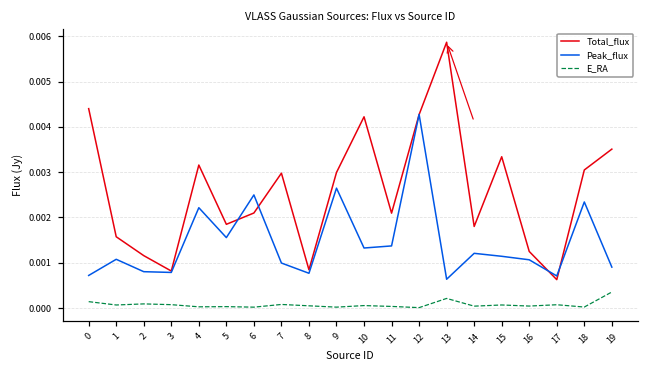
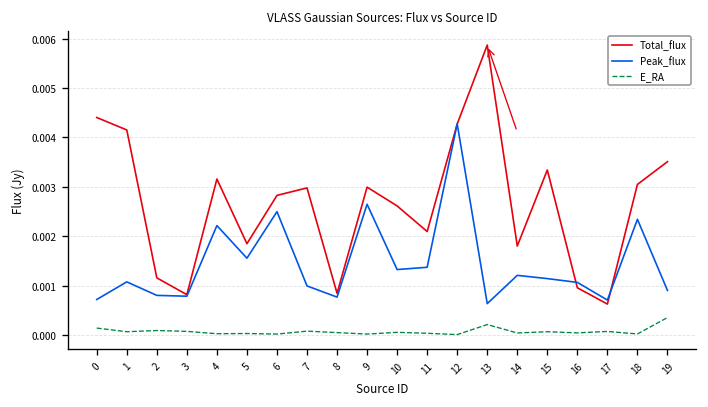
  {
    "Total_flux": {
      "0": 0.0044,
-     "1": 0.0016,
+     "1": 0.0041,
      "2": 0.0012,
      "4": 0.0032,
      "5": 0.0018,
-     "6": 0.0021,
+     "6": 0.0028,
      "7": 0.0030,
      "8": 0.0008,
      "9": 0.0030,
-     "10": 0.0042,
+     "10": 0.0026,
      "11": 0.0021,
      "13": 0.0059,
      "14": 0.0018,
      "15": 0.0033,
-     "16": 0.0012,
+     "16": 0.0010,
      "17": 0.0006,
      "18": 0.0030,
      "19": 0.0035
    },
    "Peak_flux": {
      "0": 0.0007,
      "1": 0.0011,
      "2": 0.0008,
      "4": 0.0022,
      "5": 0.0016,
      "6": 0.0025,
      "7": 0.0010,
      "8": 0.0008,
      "9": 0.0026,
      "10": 0.0013,
      "11": 0.0014,
      "13": 0.0006,
      "14": 0.0012,
      "15": 0.0011,
      "16": 0.0011,
      "17": 0.0007,
      "18": 0.0023,
      "19": 0.0009
    },
    "E_RA": {
      "0": 0.0001,
      "1": 0.0001,
      "2": 0.0001,
      "3": 0.0001,
      "4": 0.0000,
      "5": 0.0000,
      "6": 0.0000,
      "7": 0.0001,
      "8": 0.0000,
      "9": 0.0000,
      "10": 0.0001,
      "11": 0.0000,
      "12": 0.0000,
      "13": 0.0002,
      "14": 0.0000,
      "15": 0.0001,
      "16": 0.0000,
      "17": 0.0001,
      "18": 0.0000,
      "19": 0.0004
    }
  }
